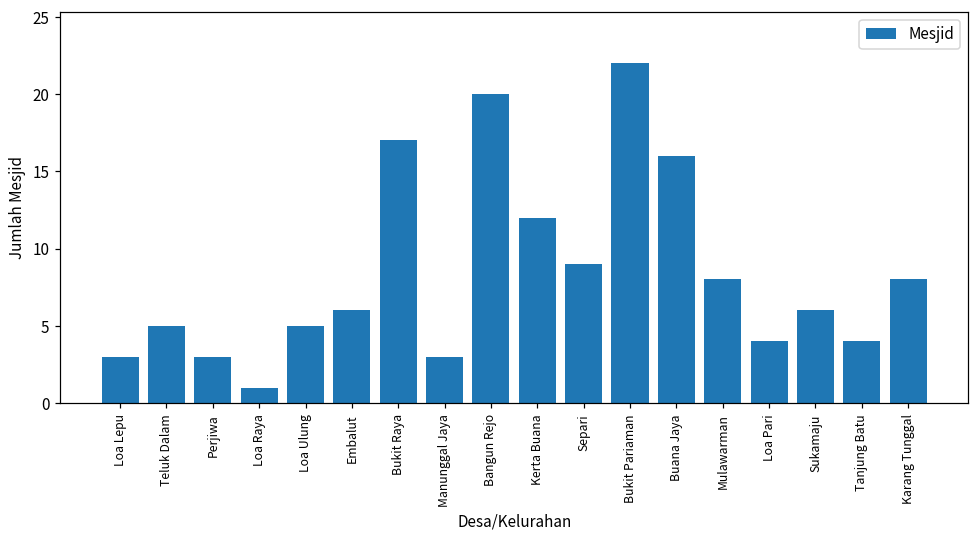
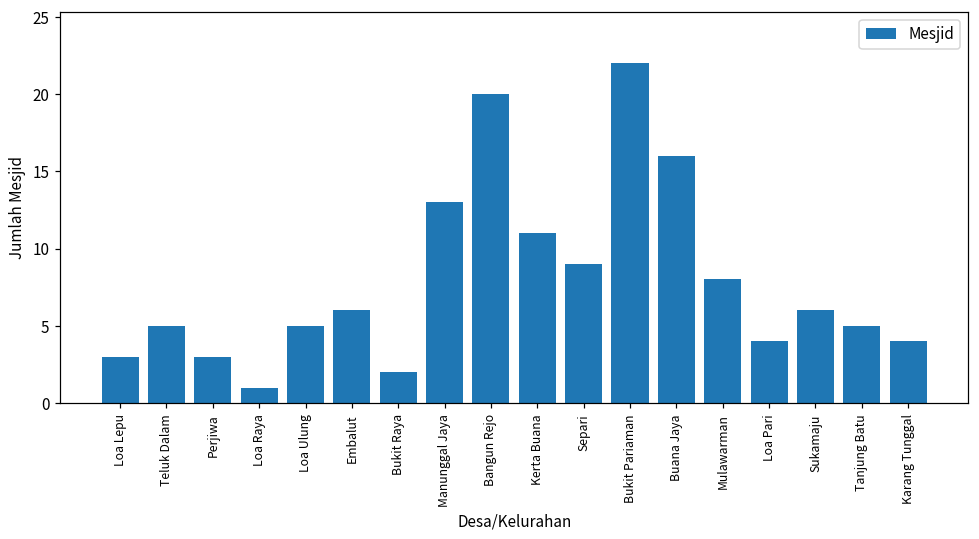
  {
    "Loa Lepu": 3,
    "Teluk Dalam": 5,
    "Perjiwa": 3,
    "Loa Raya": 1,
    "Loa Ulung": 5,
    "Embalut": 6,
-   "Bukit Raya": 17,
-   "Manunggal Jaya": 3,
+   "Bukit Raya": 2,
+   "Manunggal Jaya": 13,
    "Bangun Rejo": 20,
-   "Kerta Buana": 12,
+   "Kerta Buana": 11,
    "Separi": 9,
    "Bukit Pariaman": 22,
    "Buana Jaya": 16,
    "Mulawarman": 8,
    "Loa Pari": 4,
    "Sukamaju": 6,
-   "Tanjung Batu": 4,
-   "Karang Tunggal": 8
+   "Tanjung Batu": 5,
+   "Karang Tunggal": 4
  }
